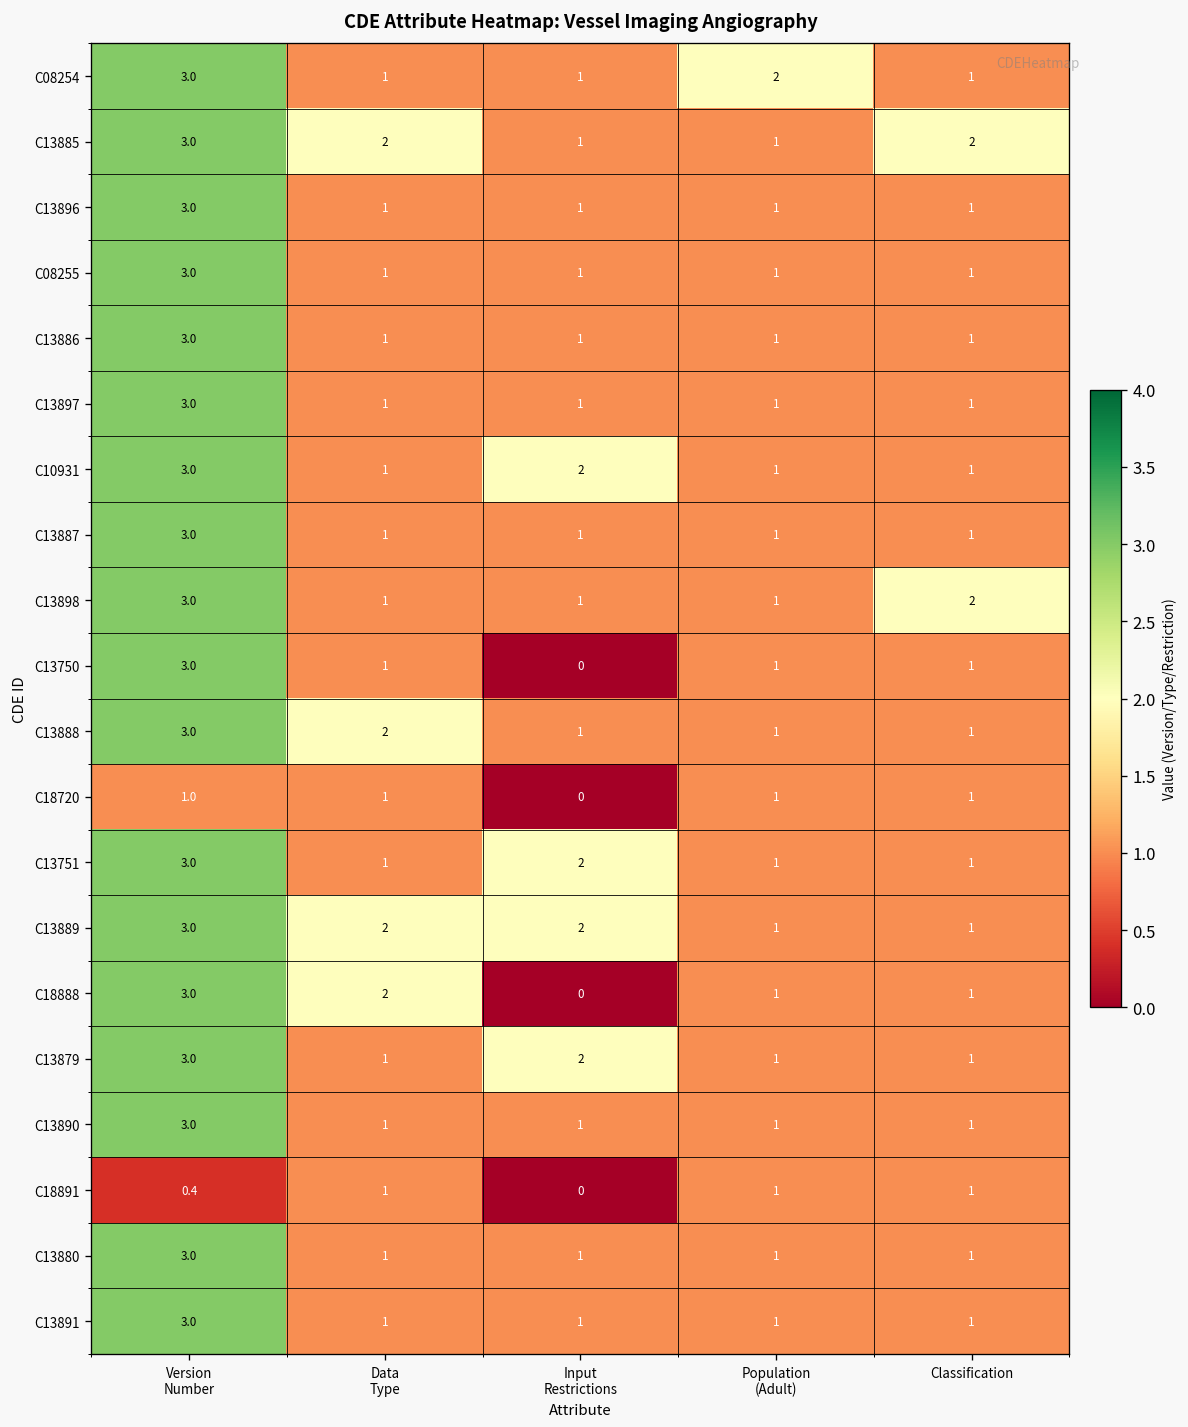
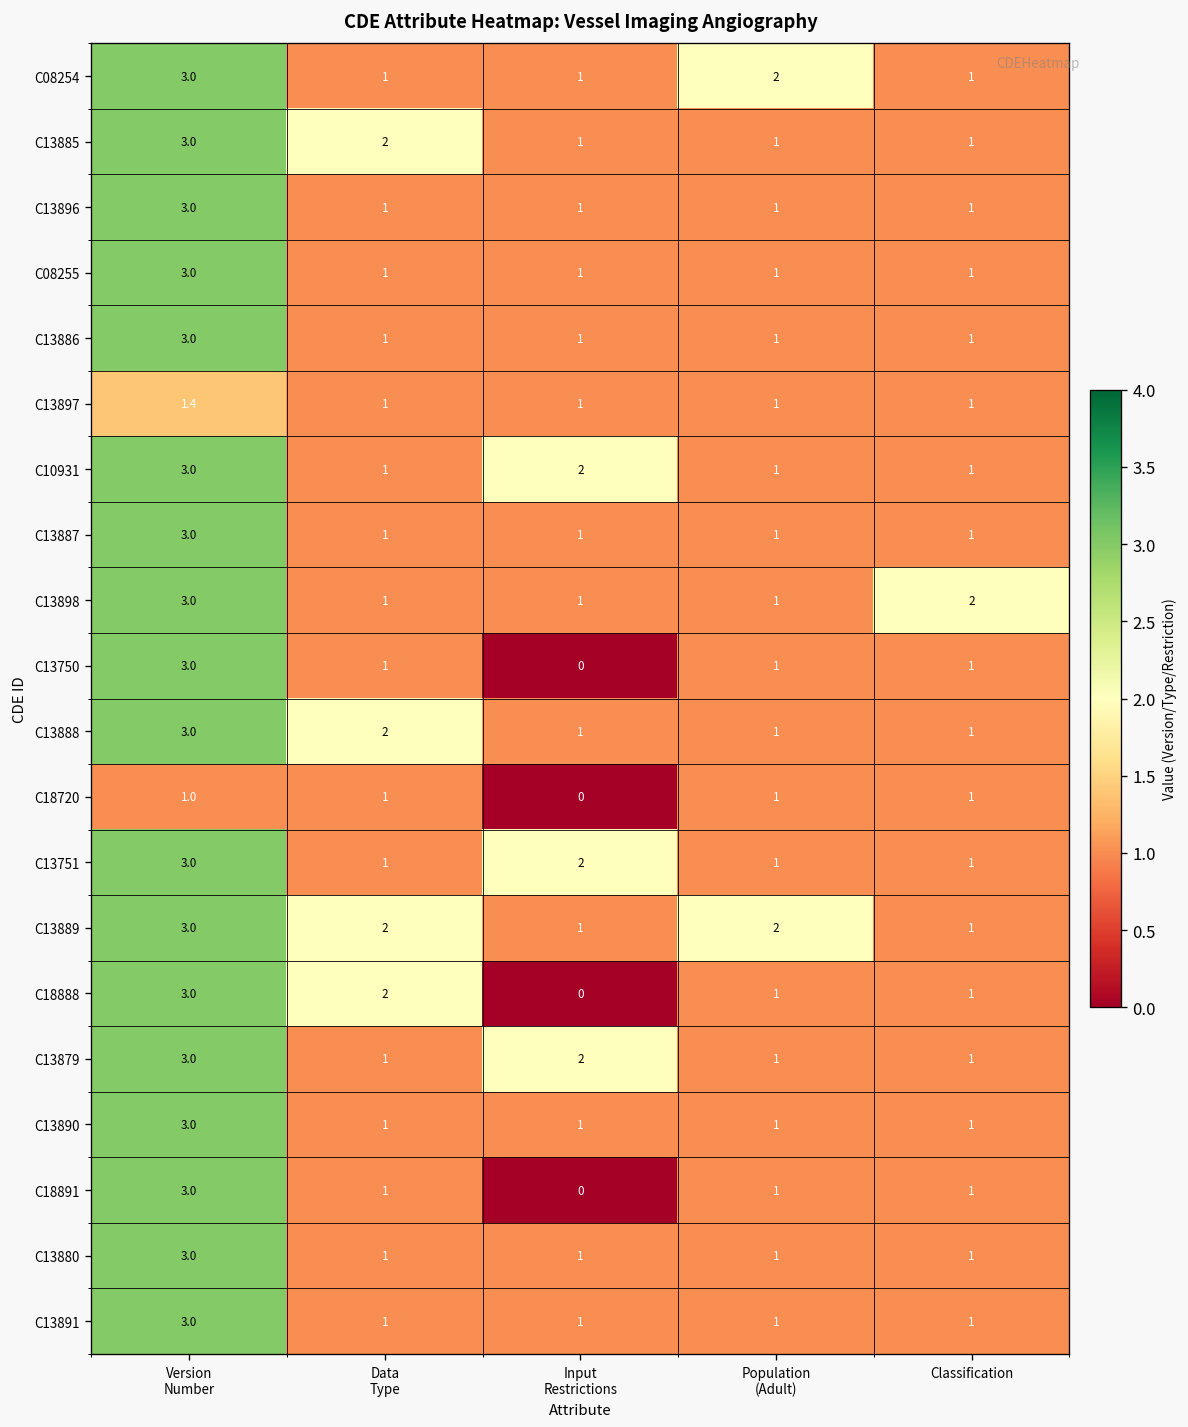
  {
    "C08254": {
      "Version Number": 3.0,
      "Data Type": 1,
      "Input Restrictions": 1,
      "Population (Adult)": 2
    },
    "C13885": {
      "Version Number": 3.0,
      "Data Type": 2,
      "Input Restrictions": 1,
      "Population (Adult)": 1,
-     "Classification": 2
+     "Classification": 1
    },
    "C13896": {
      "Version Number": 3.0,
      "Data Type": 1,
      "Input Restrictions": 1,
      "Population (Adult)": 1,
      "Classification": 1
    },
    "C08255": {
      "Version Number": 3.0,
      "Data Type": 1,
      "Input Restrictions": 1,
      "Population (Adult)": 1,
      "Classification": 1
    },
    "C13886": {
      "Version Number": 3.0,
      "Data Type": 1,
      "Input Restrictions": 1,
      "Population (Adult)": 1,
      "Classification": 1
    },
    "C13897": {
-     "Version Number": 3.0,
+     "Version Number": 1.4,
      "Data Type": 1,
      "Input Restrictions": 1,
      "Population (Adult)": 1,
      "Classification": 1
    },
    "C10931": {
      "Version Number": 3.0,
      "Data Type": 1,
      "Input Restrictions": 2,
      "Population (Adult)": 1,
      "Classification": 1
    },
    "C13887": {
      "Version Number": 3.0,
      "Data Type": 1,
      "Input Restrictions": 1,
      "Population (Adult)": 1,
      "Classification": 1
    },
    "C13898": {
      "Version Number": 3.0,
      "Data Type": 1,
      "Input Restrictions": 1,
      "Population (Adult)": 1,
      "Classification": 2
    },
    "C13750": {
      "Version Number": 3.0,
      "Data Type": 1,
      "Input Restrictions": 0,
      "Population (Adult)": 1,
      "Classification": 1
    },
    "C13888": {
      "Version Number": 3.0,
      "Data Type": 2,
      "Input Restrictions": 1,
      "Population (Adult)": 1,
      "Classification": 1
    },
    "C18720": {
      "Version Number": 1.0,
      "Data Type": 1,
      "Input Restrictions": 0,
      "Population (Adult)": 1,
      "Classification": 1
    },
    "C13751": {
      "Version Number": 3.0,
      "Data Type": 1,
      "Input Restrictions": 2,
      "Population (Adult)": 1,
      "Classification": 1
    },
    "C13889": {
      "Version Number": 3.0,
      "Data Type": 2,
-     "Input Restrictions": 2,
-     "Population (Adult)": 1,
+     "Input Restrictions": 1,
+     "Population (Adult)": 2,
      "Classification": 1
    },
    "C18888": {
      "Version Number": 3.0,
      "Data Type": 2,
      "Input Restrictions": 0,
      "Population (Adult)": 1,
      "Classification": 1
    },
    "C13879": {
      "Version Number": 3.0,
      "Data Type": 1,
      "Input Restrictions": 2,
      "Population (Adult)": 1,
      "Classification": 1
    },
    "C13890": {
      "Version Number": 3.0,
      "Data Type": 1,
      "Input Restrictions": 1,
      "Population (Adult)": 1,
      "Classification": 1
    },
    "C18891": {
-     "Version Number": 0.4,
+     "Version Number": 3.0,
      "Data Type": 1,
      "Input Restrictions": 0,
      "Population (Adult)": 1,
      "Classification": 1
    },
    "C13880": {
      "Version Number": 3.0,
      "Data Type": 1,
      "Input Restrictions": 1,
      "Population (Adult)": 1,
      "Classification": 1
    },
    "C13891": {
      "Version Number": 3.0,
      "Data Type": 1,
      "Input Restrictions": 1,
      "Population (Adult)": 1,
      "Classification": 1
    }
  }
